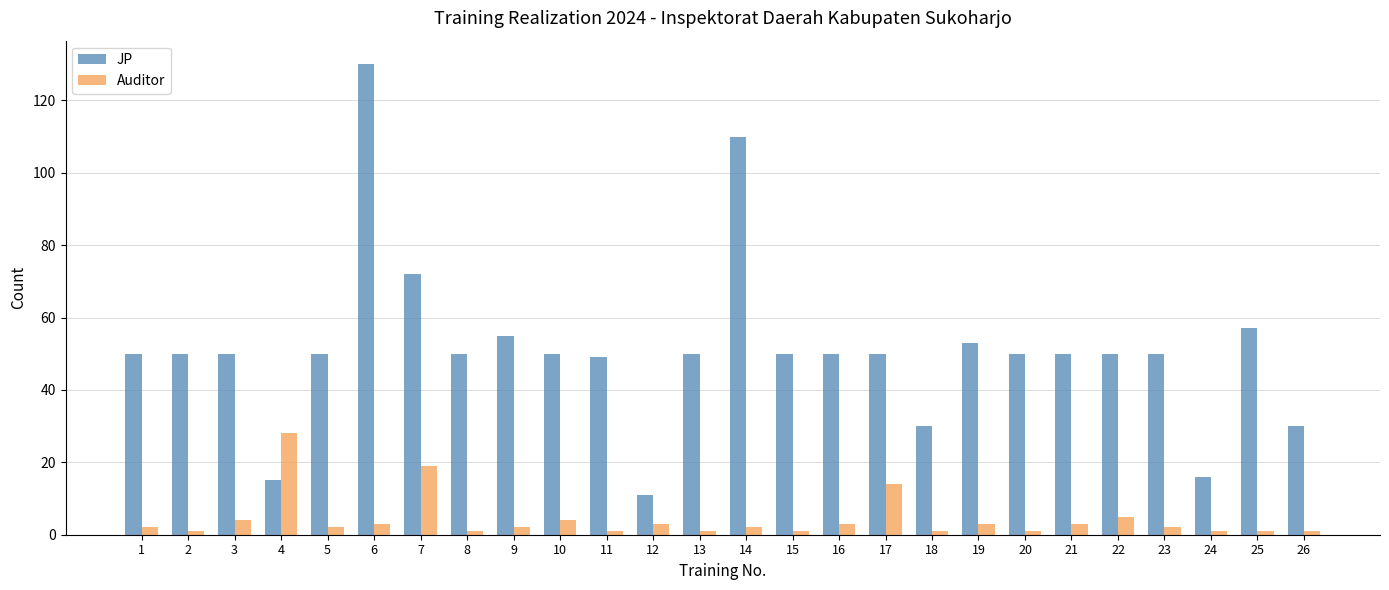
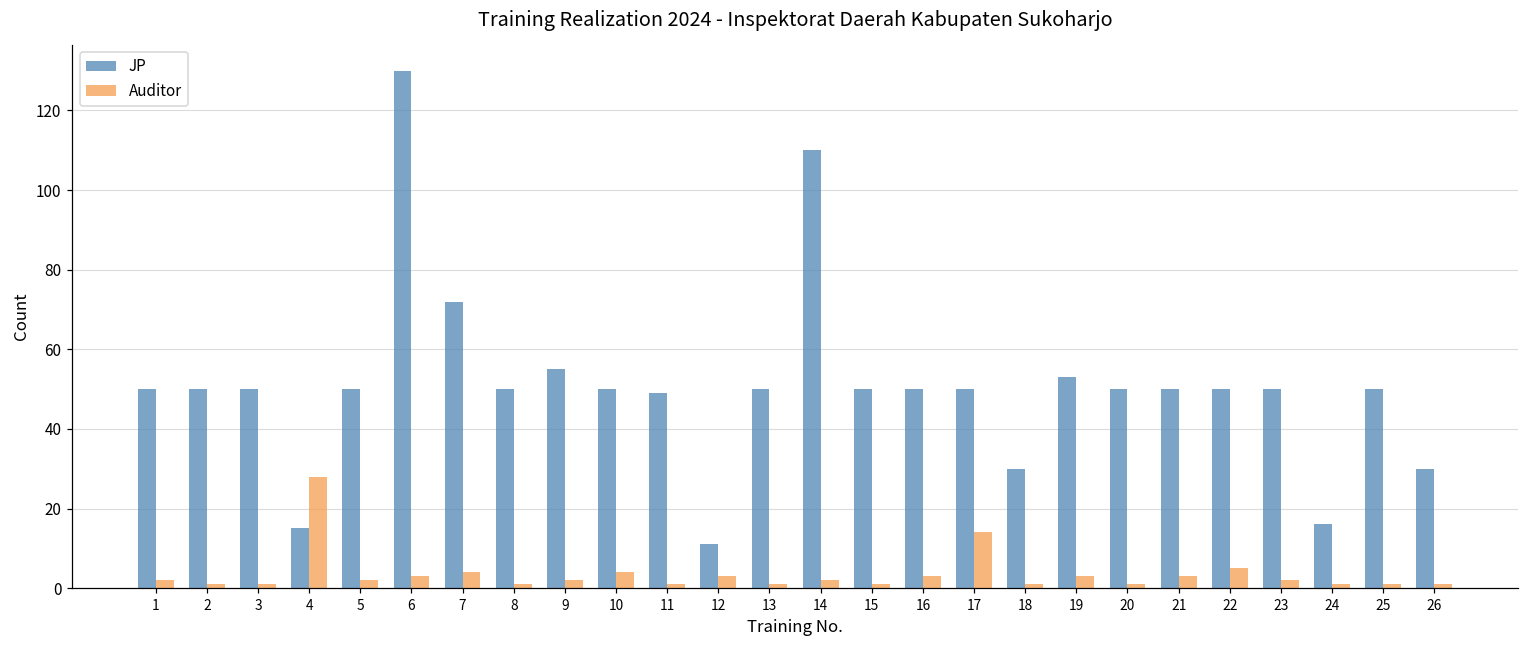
  {
    "JP": {
      "1": 50,
      "2": 50,
      "3": 50,
      "4": 15,
      "5": 50,
      "6": 130,
      "7": 72,
      "8": 50,
      "9": 55,
      "10": 50,
      "11": 49,
      "12": 11,
      "13": 50,
      "14": 110,
      "15": 50,
      "16": 50,
      "17": 50,
      "18": 30,
      "19": 53,
      "20": 50,
      "21": 50,
      "22": 50,
      "23": 50,
      "24": 16,
-     "25": 57,
+     "25": 50,
      "26": 30
    },
    "Auditor": {
      "1": 2,
      "2": 1,
-     "3": 4,
+     "3": 1,
      "4": 28,
      "5": 2,
      "6": 3,
-     "7": 19,
+     "7": 4,
      "8": 1,
      "9": 2,
      "10": 4,
      "11": 1,
      "12": 3,
      "13": 1,
      "14": 2,
      "15": 1,
      "16": 3,
      "17": 14,
      "18": 1,
      "19": 3,
      "20": 1,
      "21": 3,
      "22": 5,
      "23": 2,
      "24": 1,
      "25": 1,
      "26": 1
    }
  }
